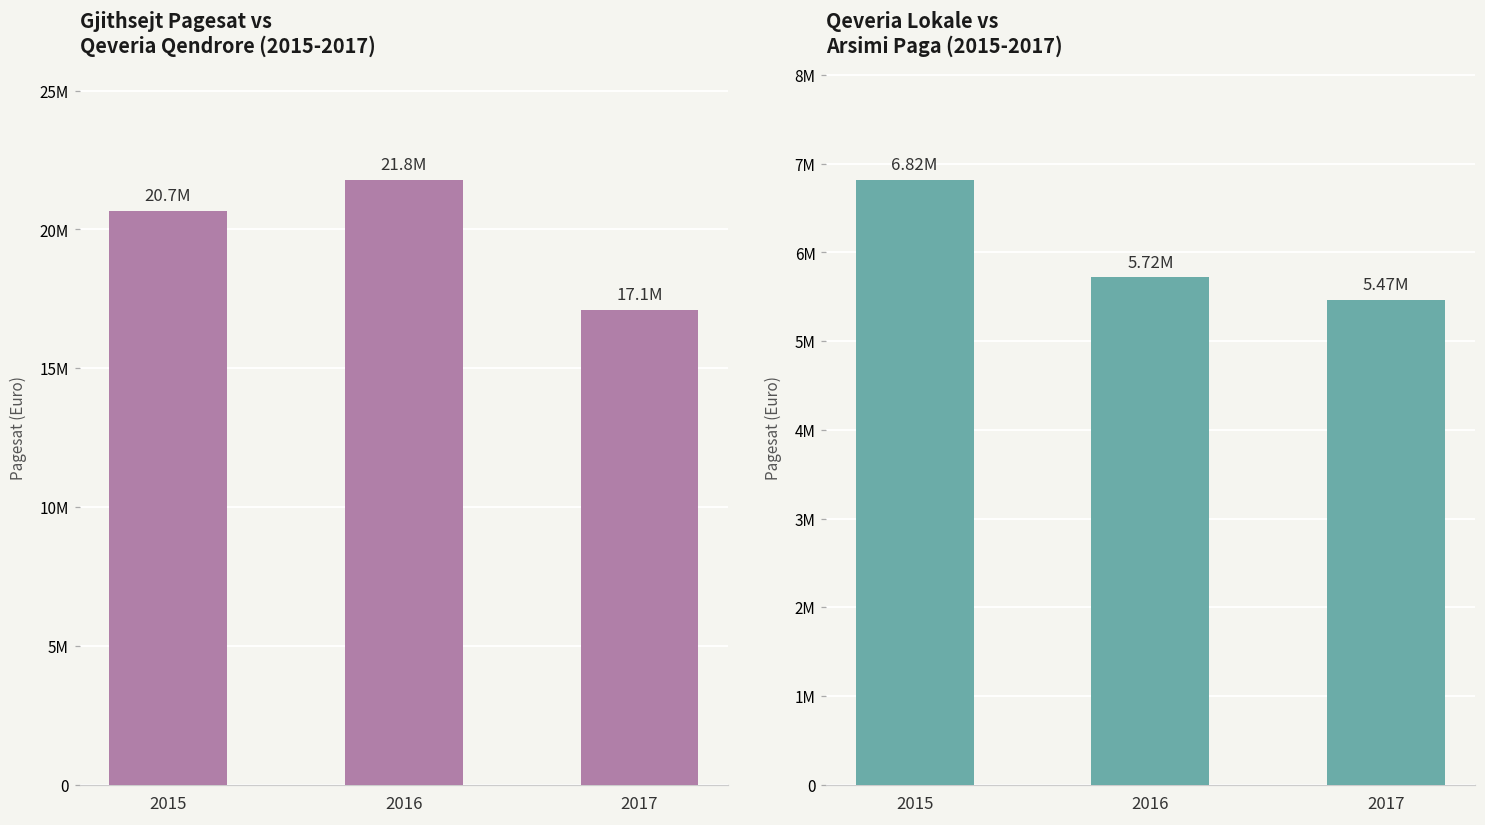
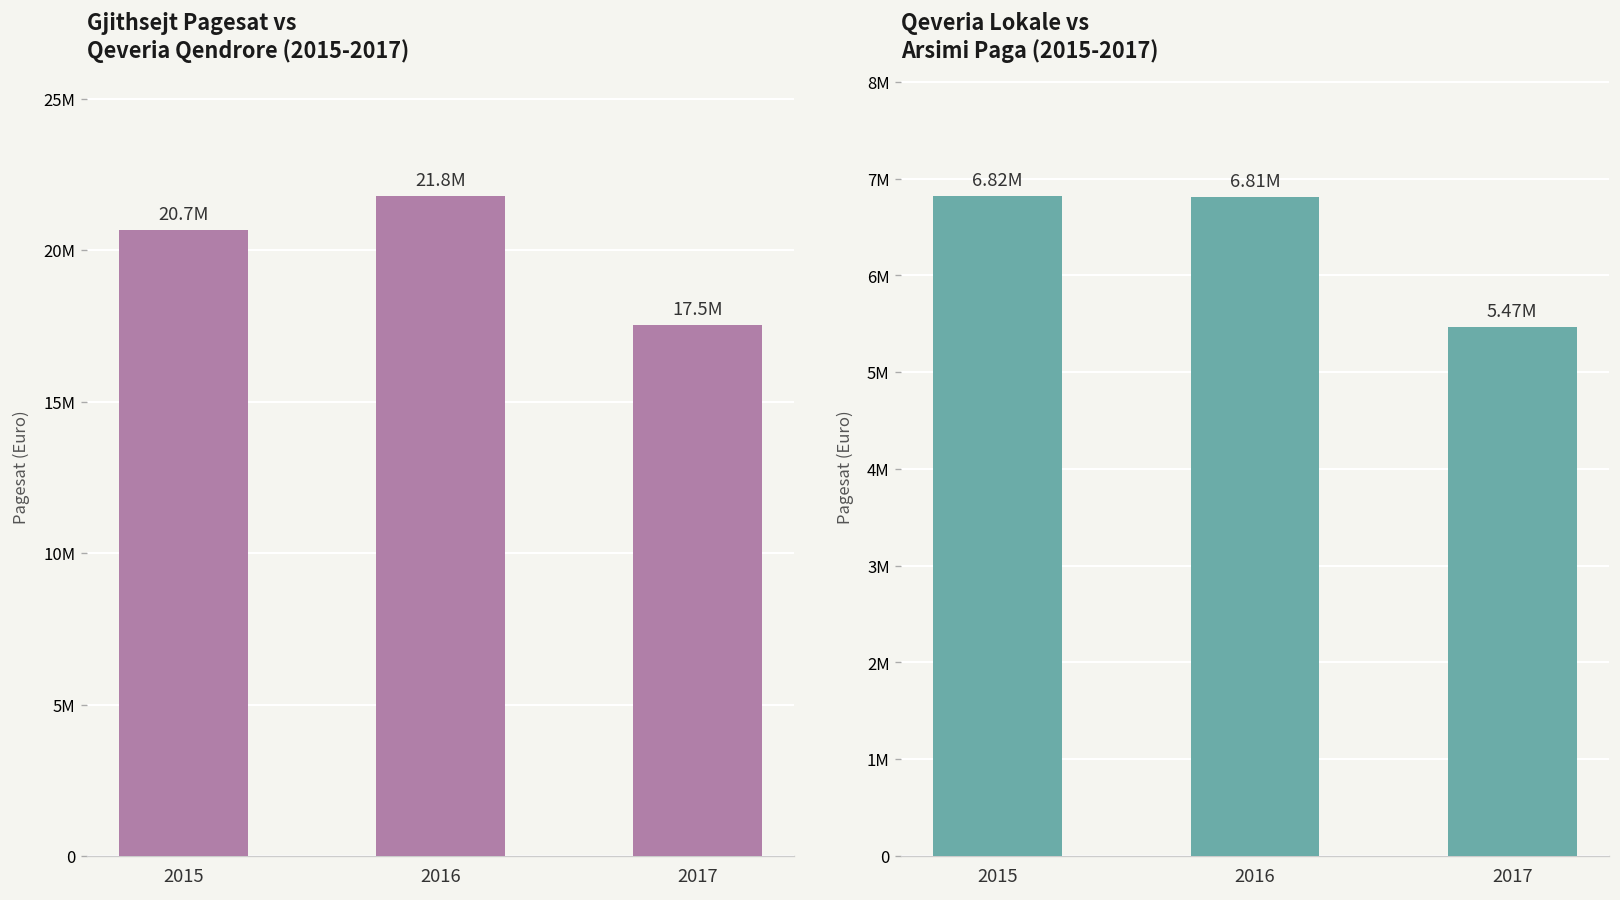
  {
    "Gjithsejt Pagesat vs Qeveria Qendrore (2015-2017)": {
      "2015": "20.7M",
      "2016": "21.8M",
-     "2017": "17.1M"
+     "2017": "17.5M"
    },
    "Qeveria Lokale vs Arsimi Paga (2015-2017)": {
      "2015": "6.82M",
-     "2016": "5.72M",
+     "2016": "6.81M",
      "2017": "5.47M"
    }
  }
